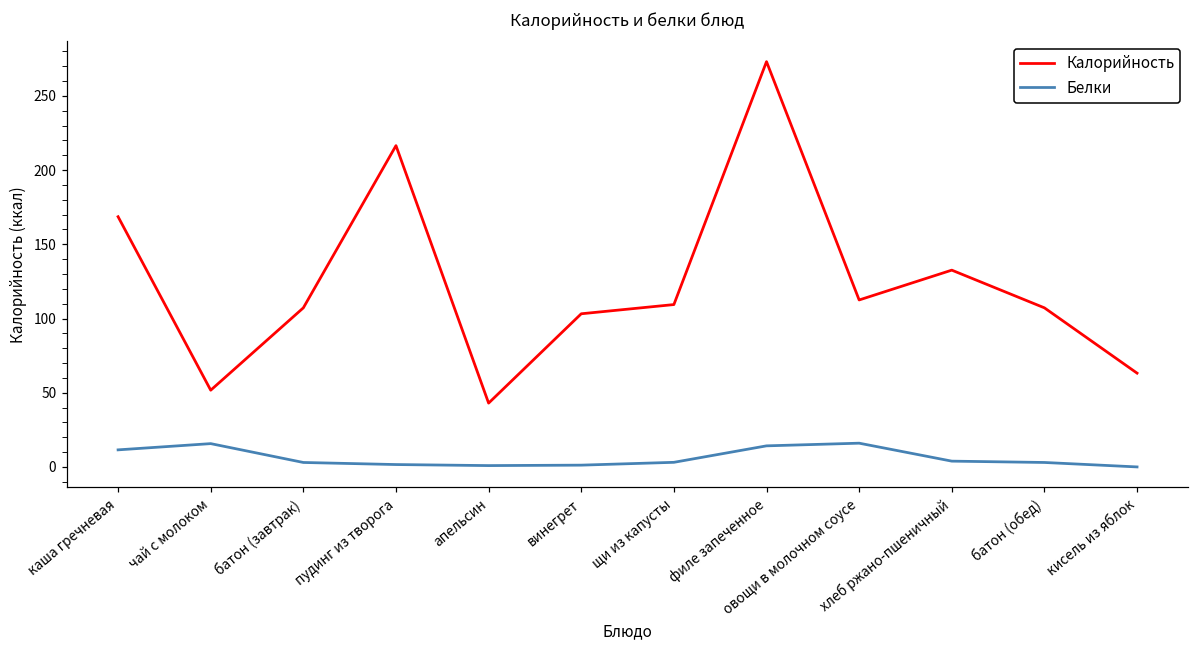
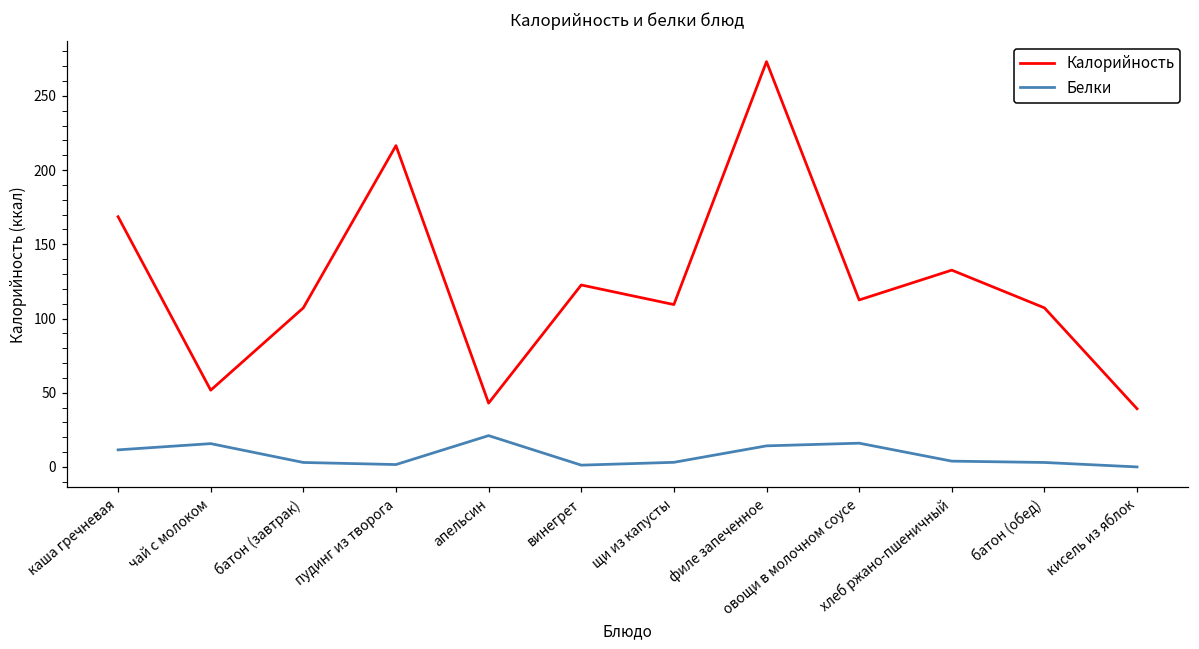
  {
    "Калорийность": {
      "каша гречневая": 169,
      "чай с молоком": 52,
      "батон (завтрак)": 107,
      "пудинг из творога": 217,
      "апельсин": 43,
-     "винегрет": 103,
+     "винегрет": 123,
      "щи из капусты": 109,
      "филе запеченное": 273,
      "овощи в молочном соусе": 113,
      "хлеб ржано-пшеничный": 133,
      "батон (обед)": 107,
-     "кисель из яблок": 63
+     "кисель из яблок": 39
    },
    "Белки": {
      "каша гречневая": 12,
      "чай с молоком": 16,
      "батон (завтрак)": 3,
      "пудинг из творога": 2,
-     "апельсин": 1,
+     "апельсин": 21,
      "винегрет": 1,
      "щи из капусты": 3,
      "филе запеченное": 14,
      "овощи в молочном соусе": 16,
      "хлеб ржано-пшеничный": 4,
      "батон (обед)": 3,
      "кисель из яблок": 0
    }
  }
